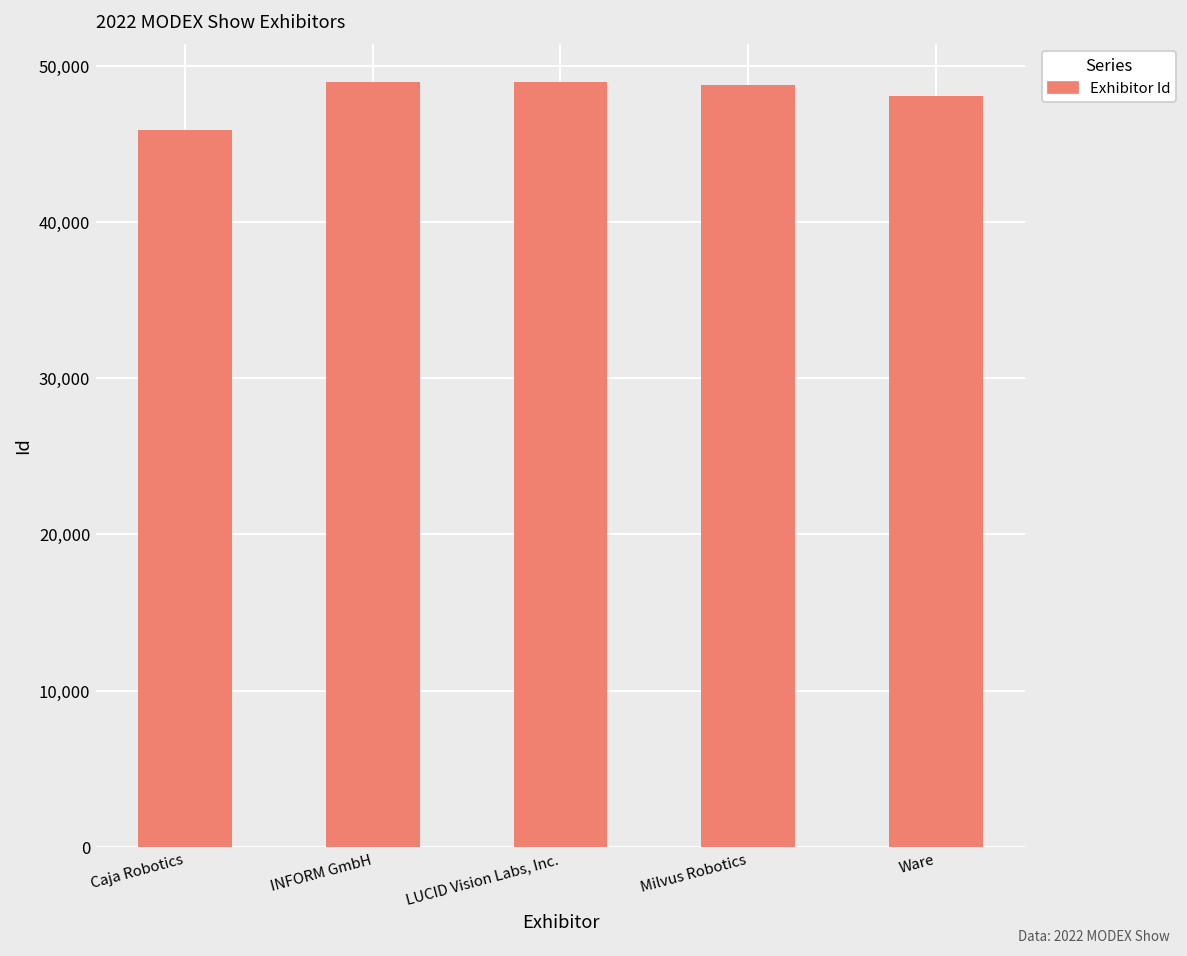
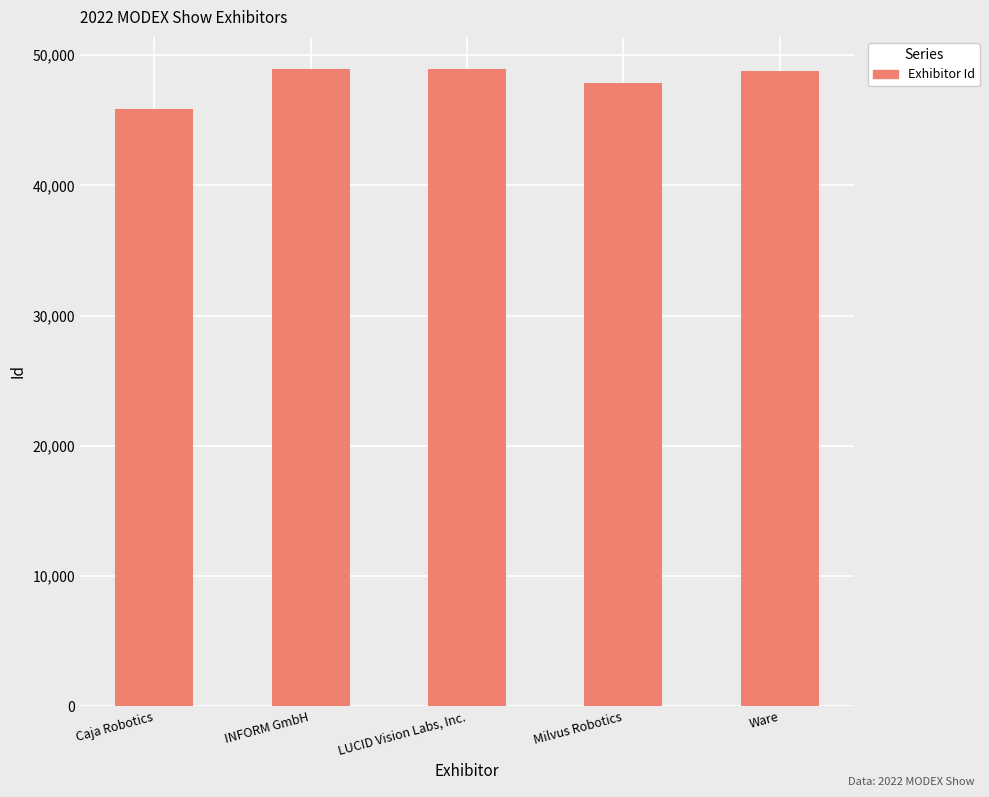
  {
    "Caja Robotics": "45,900",
    "INFORM GmbH": "49,000",
    "LUCID Vision Labs, Inc.": "48,900",
-   "Milvus Robotics": "48,800",
-   "Ware": "48,100"
+   "Milvus Robotics": "47,800",
+   "Ware": "48,800"
  }
